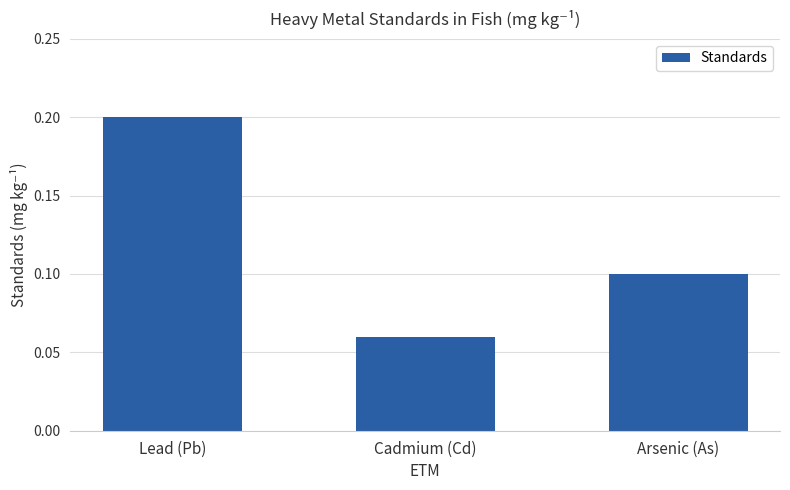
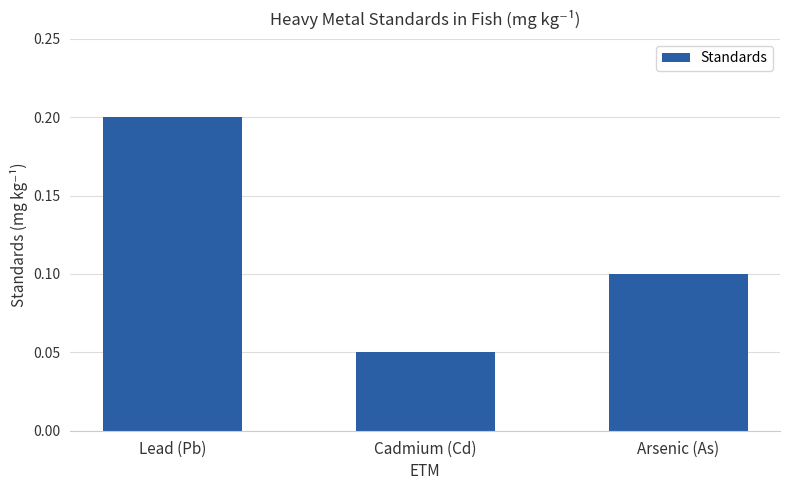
  {
    "Lead (Pb)": 0.20,
-   "Cadmium (Cd)": 0.06,
+   "Cadmium (Cd)": 0.05,
    "Arsenic (As)": 0.10
  }
